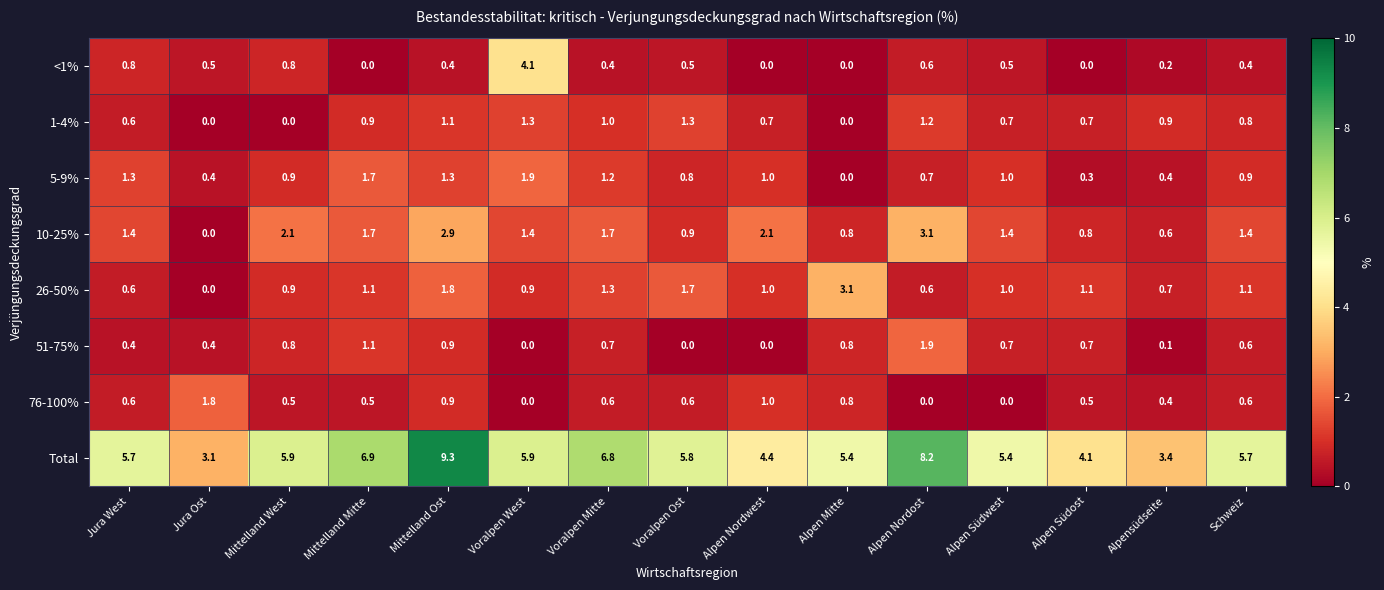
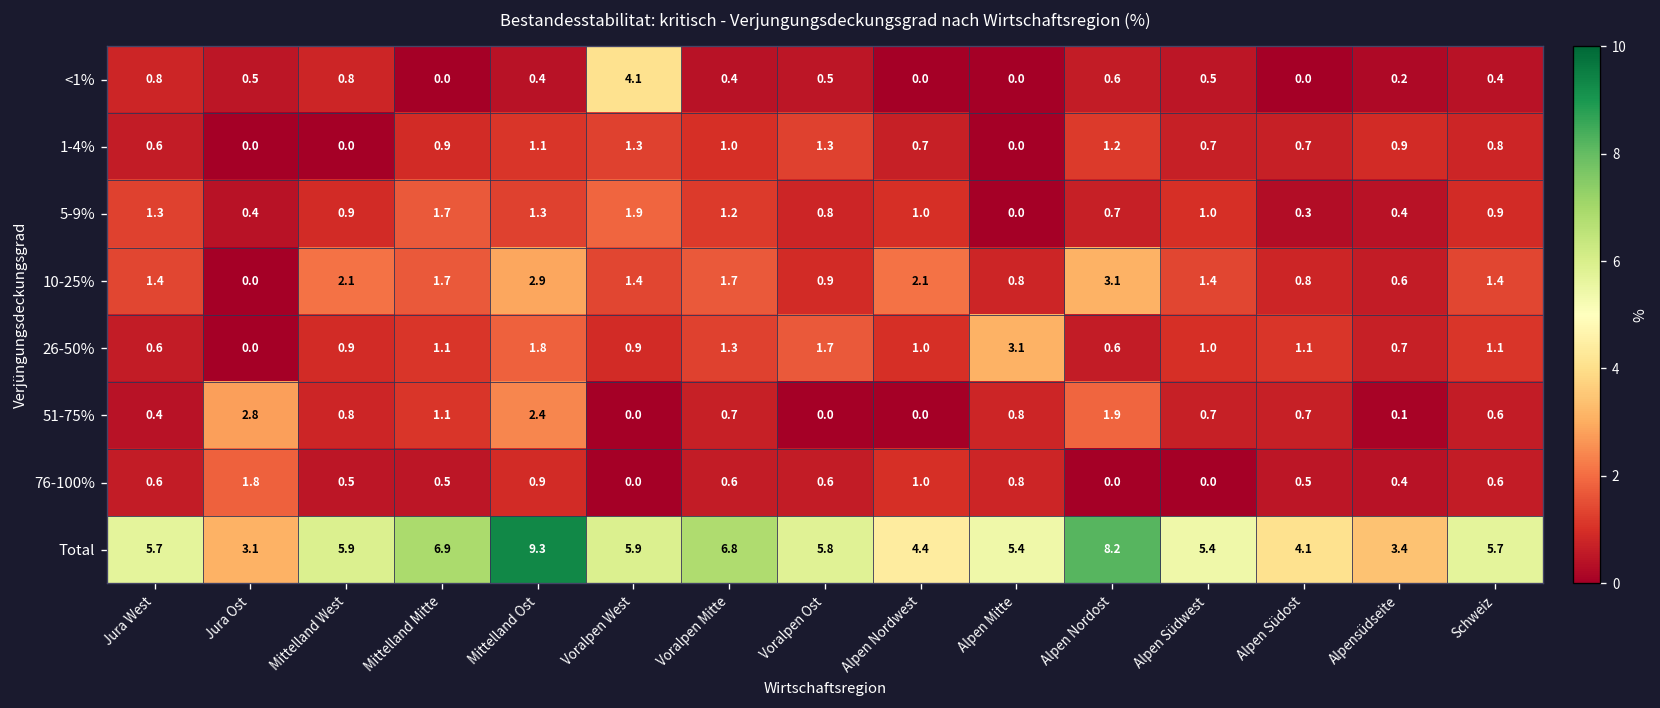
  {
    "<1%": {
      "Jura West": 0.8,
      "Jura Ost": 0.5,
      "Mittelland West": 0.8,
      "Mittelland Mitte": 0.0,
      "Mittelland Ost": 0.4,
      "Voralpen West": 4.1,
      "Voralpen Mitte": 0.4,
      "Voralpen Ost": 0.5,
      "Alpen Nordwest": 0.0,
      "Alpen Mitte": 0.0,
      "Alpen Nordost": 0.6,
      "Alpen Südwest": 0.5,
      "Alpen Südost": 0.0,
      "Alpensüdseite": 0.2,
      "Schweiz": 0.4
    },
    "1-4%": {
      "Jura West": 0.6,
      "Jura Ost": 0.0,
      "Mittelland West": 0.0,
      "Mittelland Mitte": 0.9,
      "Mittelland Ost": 1.1,
      "Voralpen West": 1.3,
      "Voralpen Mitte": 1.0,
      "Voralpen Ost": 1.3,
      "Alpen Nordwest": 0.7,
      "Alpen Mitte": 0.0,
      "Alpen Nordost": 1.2,
      "Alpen Südwest": 0.7,
      "Alpen Südost": 0.7,
      "Alpensüdseite": 0.9,
      "Schweiz": 0.8
    },
    "5-9%": {
      "Jura West": 1.3,
      "Jura Ost": 0.4,
      "Mittelland West": 0.9,
      "Mittelland Mitte": 1.7,
      "Mittelland Ost": 1.3,
      "Voralpen West": 1.9,
      "Voralpen Mitte": 1.2,
      "Voralpen Ost": 0.8,
      "Alpen Nordwest": 1.0,
      "Alpen Mitte": 0.0,
      "Alpen Nordost": 0.7,
      "Alpen Südwest": 1.0,
      "Alpen Südost": 0.3,
      "Alpensüdseite": 0.4,
      "Schweiz": 0.9
    },
    "10-25%": {
      "Jura West": 1.4,
      "Jura Ost": 0.0,
      "Mittelland West": 2.1,
      "Mittelland Mitte": 1.7,
      "Mittelland Ost": 2.9,
      "Voralpen West": 1.4,
      "Voralpen Mitte": 1.7,
      "Voralpen Ost": 0.9,
      "Alpen Nordwest": 2.1,
      "Alpen Mitte": 0.8,
      "Alpen Nordost": 3.1,
      "Alpen Südwest": 1.4,
      "Alpen Südost": 0.8,
      "Alpensüdseite": 0.6,
      "Schweiz": 1.4
    },
    "26-50%": {
      "Jura West": 0.6,
      "Jura Ost": 0.0,
      "Mittelland West": 0.9,
      "Mittelland Mitte": 1.1,
      "Mittelland Ost": 1.8,
      "Voralpen West": 0.9,
      "Voralpen Mitte": 1.3,
      "Voralpen Ost": 1.7,
      "Alpen Nordwest": 1.0,
      "Alpen Mitte": 3.1,
      "Alpen Nordost": 0.6,
      "Alpen Südwest": 1.0,
      "Alpen Südost": 1.1,
      "Alpensüdseite": 0.7,
      "Schweiz": 1.1
    },
    "51-75%": {
      "Jura West": 0.4,
-     "Jura Ost": 0.4,
+     "Jura Ost": 2.8,
      "Mittelland West": 0.8,
      "Mittelland Mitte": 1.1,
-     "Mittelland Ost": 0.9,
+     "Mittelland Ost": 2.4,
      "Voralpen West": 0.0,
      "Voralpen Mitte": 0.7,
      "Voralpen Ost": 0.0,
      "Alpen Nordwest": 0.0,
      "Alpen Mitte": 0.8,
      "Alpen Nordost": 1.9,
      "Alpen Südwest": 0.7,
      "Alpen Südost": 0.7,
      "Alpensüdseite": 0.1,
      "Schweiz": 0.6
    },
    "76-100%": {
      "Jura West": 0.6,
      "Jura Ost": 1.8,
      "Mittelland West": 0.5,
      "Mittelland Mitte": 0.5,
      "Mittelland Ost": 0.9,
      "Voralpen West": 0.0,
      "Voralpen Mitte": 0.6,
      "Voralpen Ost": 0.6,
      "Alpen Nordwest": 1.0,
      "Alpen Mitte": 0.8,
      "Alpen Nordost": 0.0,
      "Alpen Südwest": 0.0,
      "Alpen Südost": 0.5,
      "Alpensüdseite": 0.4,
      "Schweiz": 0.6
    },
    "Total": {
      "Jura West": 5.7,
      "Jura Ost": 3.1,
      "Mittelland West": 5.9,
      "Mittelland Mitte": 6.9,
      "Mittelland Ost": 9.3,
      "Voralpen West": 5.9,
      "Voralpen Mitte": 6.8,
      "Voralpen Ost": 5.8,
      "Alpen Nordwest": 4.4,
      "Alpen Mitte": 5.4,
      "Alpen Nordost": 8.2,
      "Alpen Südwest": 5.4,
      "Alpen Südost": 4.1,
      "Alpensüdseite": 3.4,
      "Schweiz": 5.7
    }
  }
